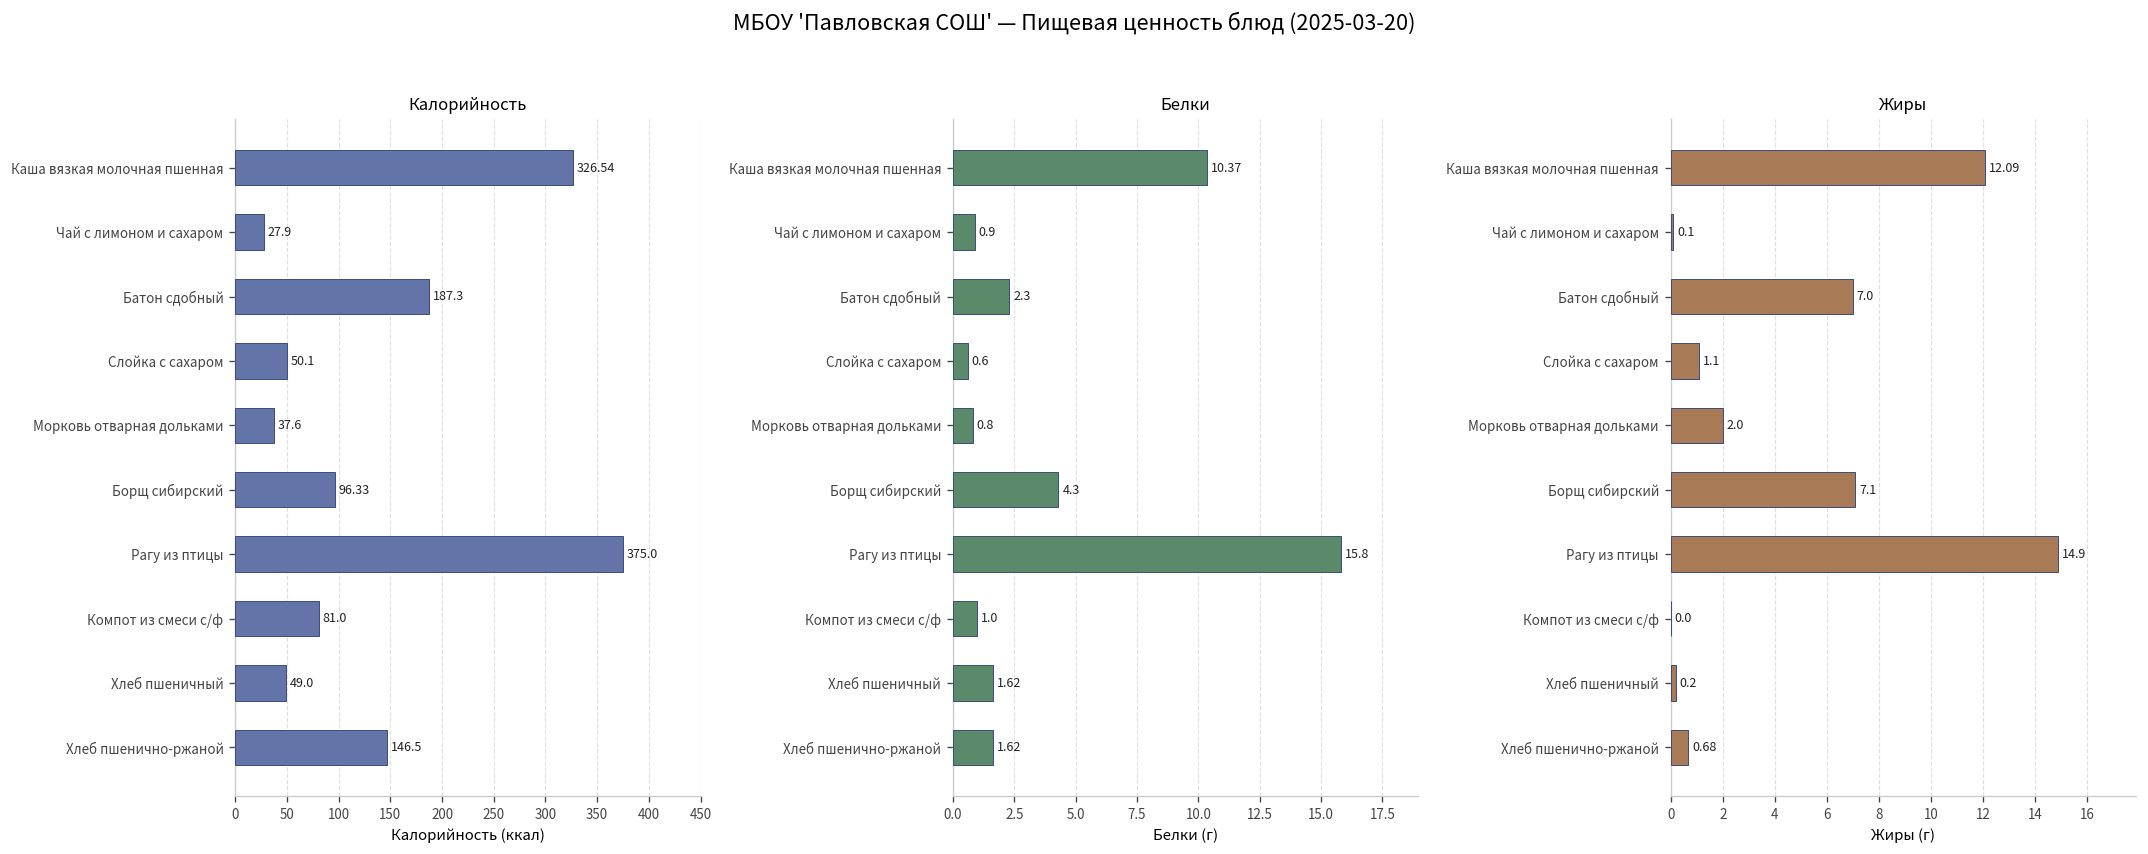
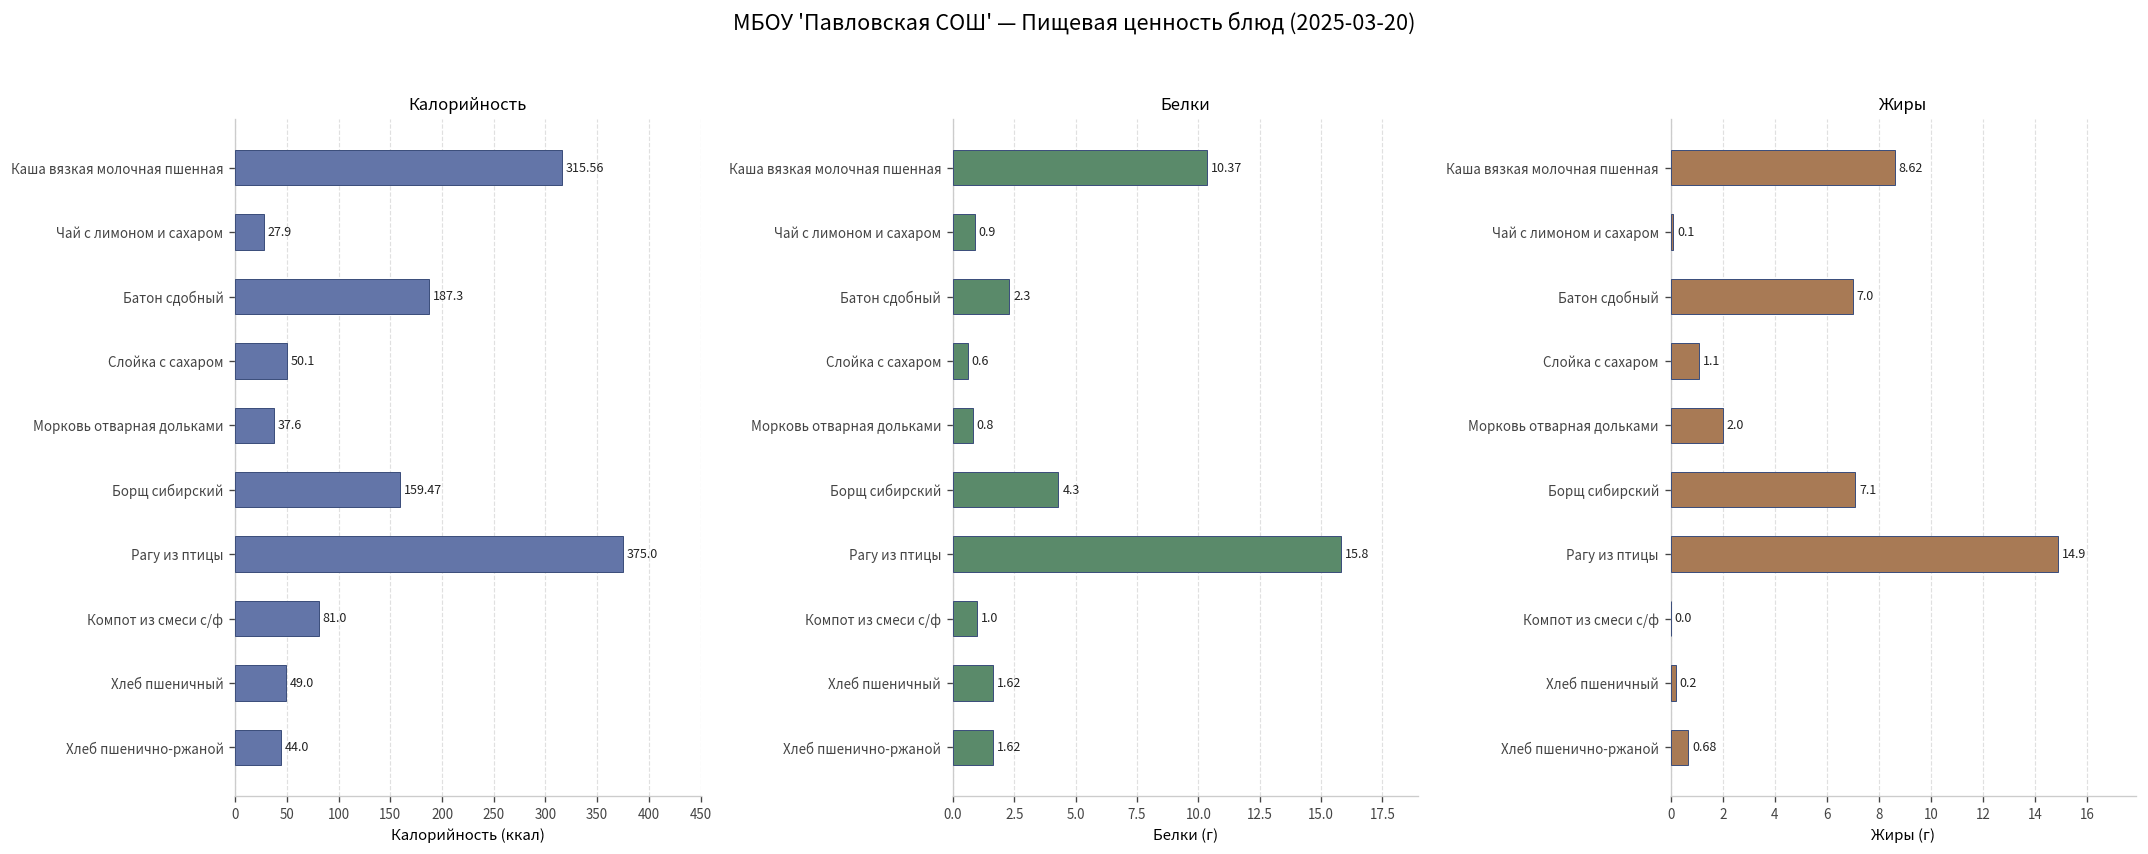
  {
    "Калорийность": {
-     "Каша вязкая молочная пшенная": 326.54,
+     "Каша вязкая молочная пшенная": 315.56,
      "Чай с лимоном и сахаром": 27.9,
      "Батон сдобный": 187.3,
      "Слойка с сахаром": 50.1,
      "Морковь отварная дольками": 37.6,
-     "Борщ сибирский": 96.33,
+     "Борщ сибирский": 159.47,
      "Рагу из птицы": 375.0,
      "Компот из смеси с/ф": 81.0,
      "Хлеб пшеничный": 49.0,
-     "Хлеб пшенично-ржаной": 146.5
+     "Хлеб пшенично-ржаной": 44.0
    },
    "Белки": {
      "Каша вязкая молочная пшенная": 10.37,
      "Чай с лимоном и сахаром": 0.9,
      "Батон сдобный": 2.3,
      "Слойка с сахаром": 0.6,
      "Морковь отварная дольками": 0.8,
      "Борщ сибирский": 4.3,
      "Рагу из птицы": 15.8,
      "Компот из смеси с/ф": 1.0,
      "Хлеб пшеничный": 1.62,
      "Хлеб пшенично-ржаной": 1.62
    },
    "Жиры": {
-     "Каша вязкая молочная пшенная": 12.09,
+     "Каша вязкая молочная пшенная": 8.62,
      "Чай с лимоном и сахаром": 0.1,
      "Батон сдобный": 7.0,
      "Слойка с сахаром": 1.1,
      "Морковь отварная дольками": 2.0,
      "Борщ сибирский": 7.1,
      "Рагу из птицы": 14.9,
      "Компот из смеси с/ф": 0.0,
      "Хлеб пшеничный": 0.2,
      "Хлеб пшенично-ржаной": 0.68
    }
  }
